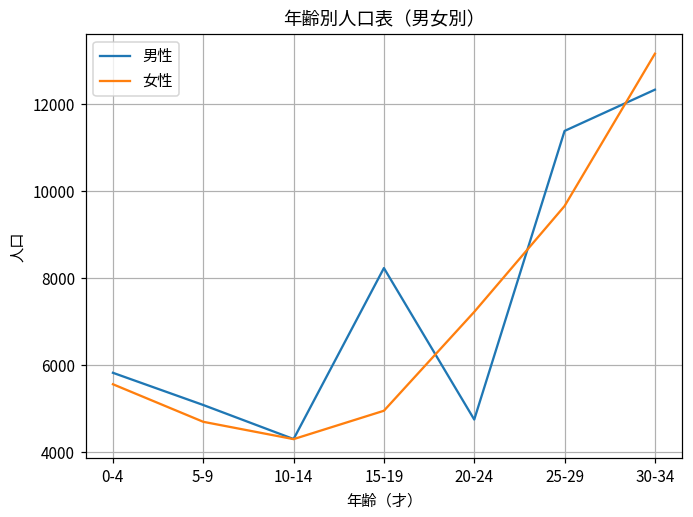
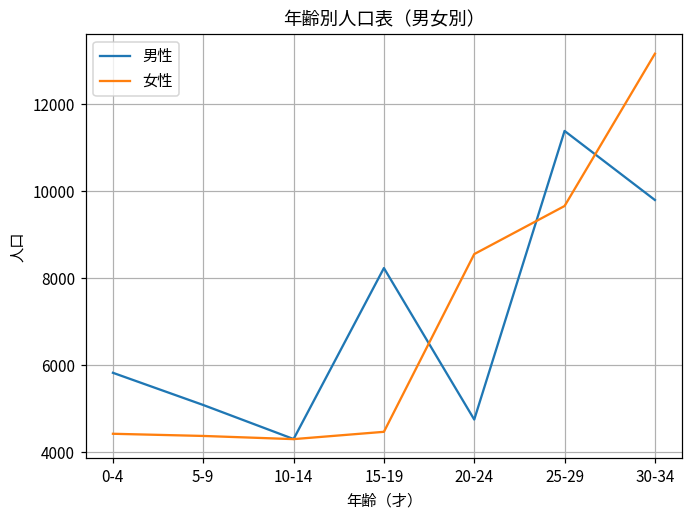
  {
    "男性": {
      "0-4": 5800,
      "5-9": 5100,
      "15-19": 8200,
      "20-24": 4800,
      "25-29": 11400,
-     "30-34": 12300
+     "30-34": 9800
    },
    "女性": {
-     "0-4": 5600,
-     "5-9": 4700,
-     "15-19": 5000,
-     "20-24": 7200,
+     "0-4": 4400,
+     "5-9": 4400,
+     "15-19": 4500,
+     "20-24": 8600,
      "25-29": 9700,
      "30-34": 13200
    }
  }
